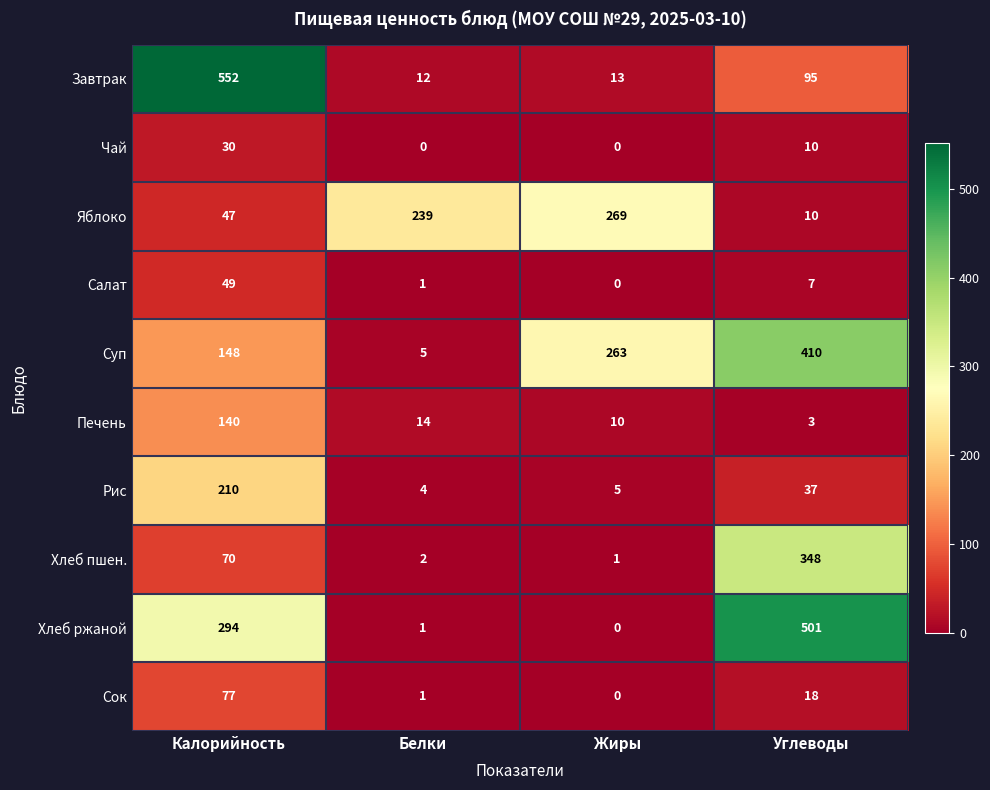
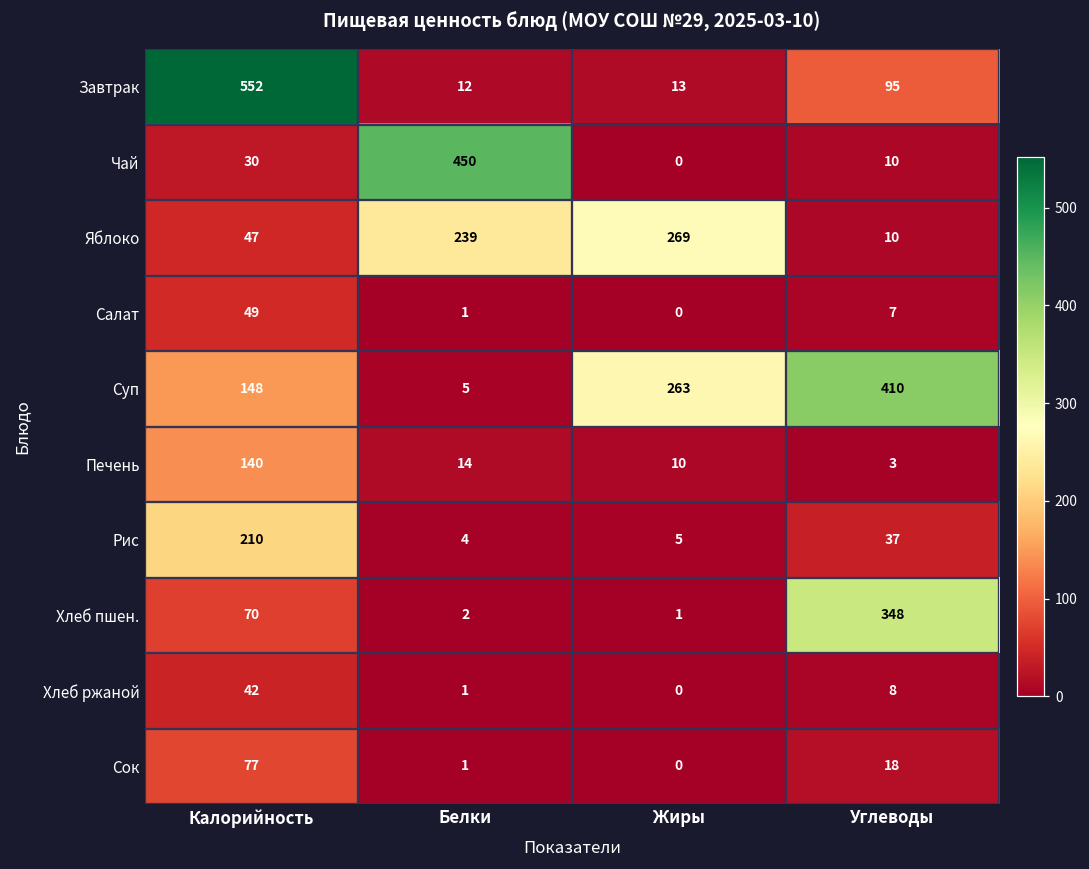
  {
    "Завтрак": {
      "Калорийность": 552,
      "Белки": 12,
      "Жиры": 13,
      "Углеводы": 95
    },
    "Чай": {
      "Калорийность": 30,
-     "Белки": 0,
+     "Белки": 450,
      "Жиры": 0,
      "Углеводы": 10
    },
    "Яблоко": {
      "Калорийность": 47,
      "Белки": 239,
      "Жиры": 269,
      "Углеводы": 10
    },
    "Салат": {
      "Калорийность": 49,
      "Белки": 1,
      "Жиры": 0,
      "Углеводы": 7
    },
    "Суп": {
      "Калорийность": 148,
      "Белки": 5,
      "Жиры": 263,
      "Углеводы": 410
    },
    "Печень": {
      "Калорийность": 140,
      "Белки": 14,
      "Жиры": 10,
      "Углеводы": 3
    },
    "Рис": {
      "Калорийность": 210,
      "Белки": 4,
      "Жиры": 5,
      "Углеводы": 37
    },
    "Хлеб пшен.": {
      "Калорийность": 70,
      "Белки": 2,
      "Жиры": 1,
      "Углеводы": 348
    },
    "Хлеб ржаной": {
-     "Калорийность": 294,
+     "Калорийность": 42,
      "Белки": 1,
      "Жиры": 0,
-     "Углеводы": 501
+     "Углеводы": 8
    },
    "Сок": {
      "Калорийность": 77,
      "Белки": 1,
      "Жиры": 0,
      "Углеводы": 18
    }
  }
